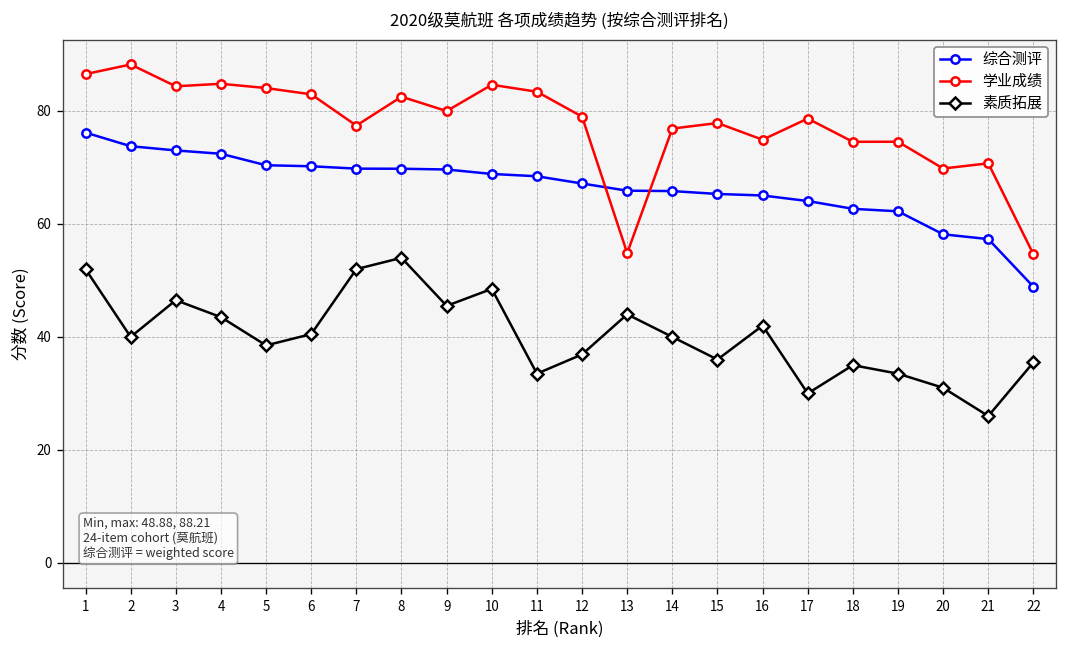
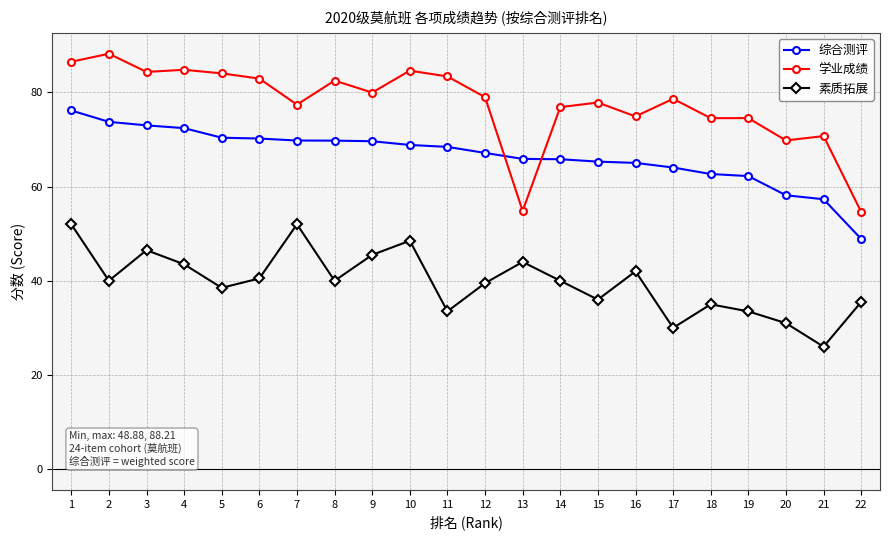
  {
    "综合测评": {
      "1": 76,
      "2": 74,
      "3": 73,
      "4": 72,
      "5": 70,
      "6": 70,
      "7": 70,
      "8": 70,
      "9": 70,
      "10": 69,
      "11": 68,
      "12": 67,
      "13": 66,
      "14": 66,
      "15": 65,
      "16": 65,
      "17": 64,
      "18": 63,
      "19": 62,
      "20": 58,
      "21": 57,
      "22": 49
    },
    "学业成绩": {
      "1": 87,
      "2": 88,
      "3": 84,
      "4": 85,
      "5": 84,
      "6": 83,
      "7": 77,
      "8": 83,
      "9": 80,
      "10": 85,
      "11": 83,
      "12": 79,
      "13": 55,
      "14": 77,
      "15": 78,
      "16": 75,
      "17": 79,
      "18": 75,
      "19": 75,
      "20": 70,
      "21": 71,
      "22": 55
    },
    "素质拓展": {
      "1": 52,
      "2": 40,
      "3": 47,
      "4": 44,
      "5": 39,
      "6": 41,
      "7": 52,
-     "8": 54,
+     "8": 40,
      "9": 46,
      "10": 49,
      "11": 34,
-     "12": 37,
+     "12": 40,
      "13": 44,
      "14": 40,
      "15": 36,
      "16": 42,
      "17": 30,
      "18": 35,
      "19": 34,
      "20": 31,
      "21": 26,
      "22": 36
    }
  }
